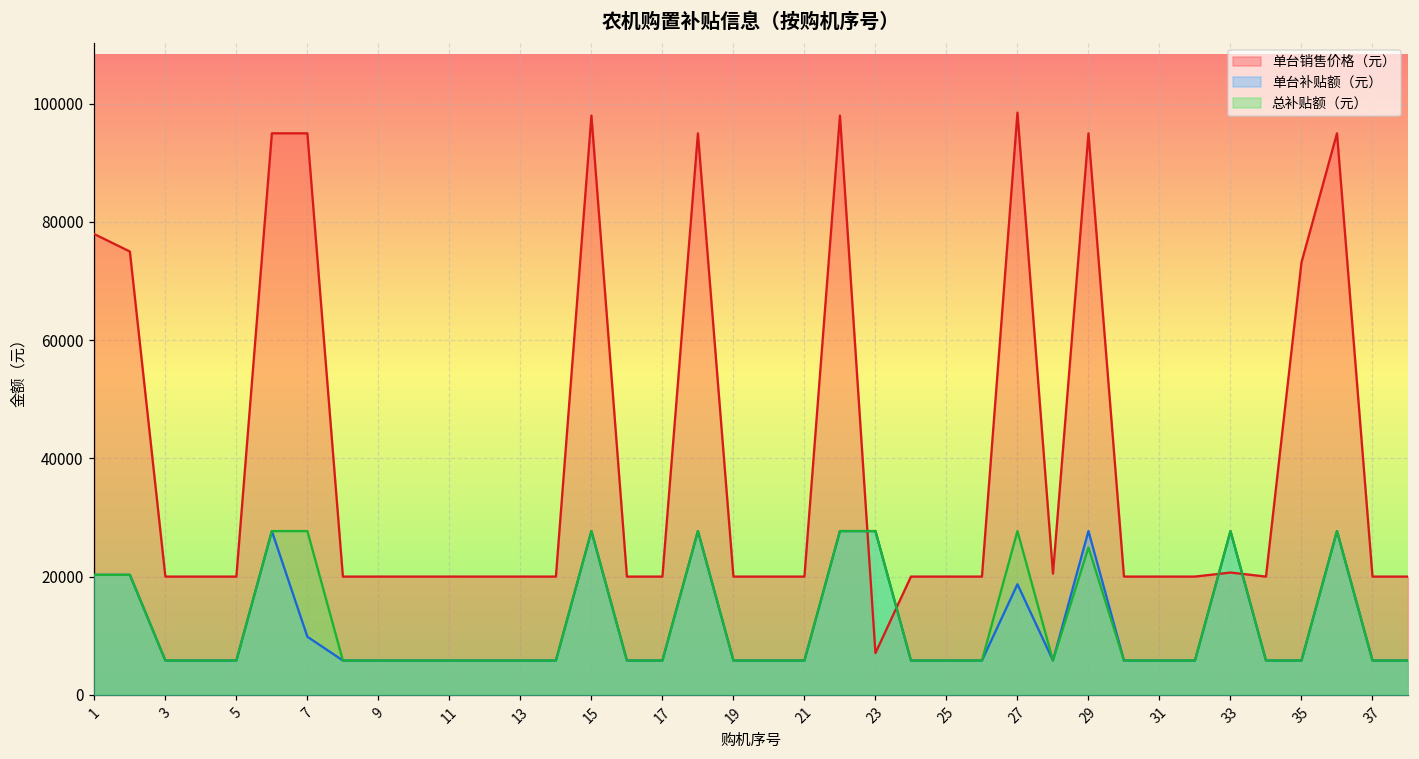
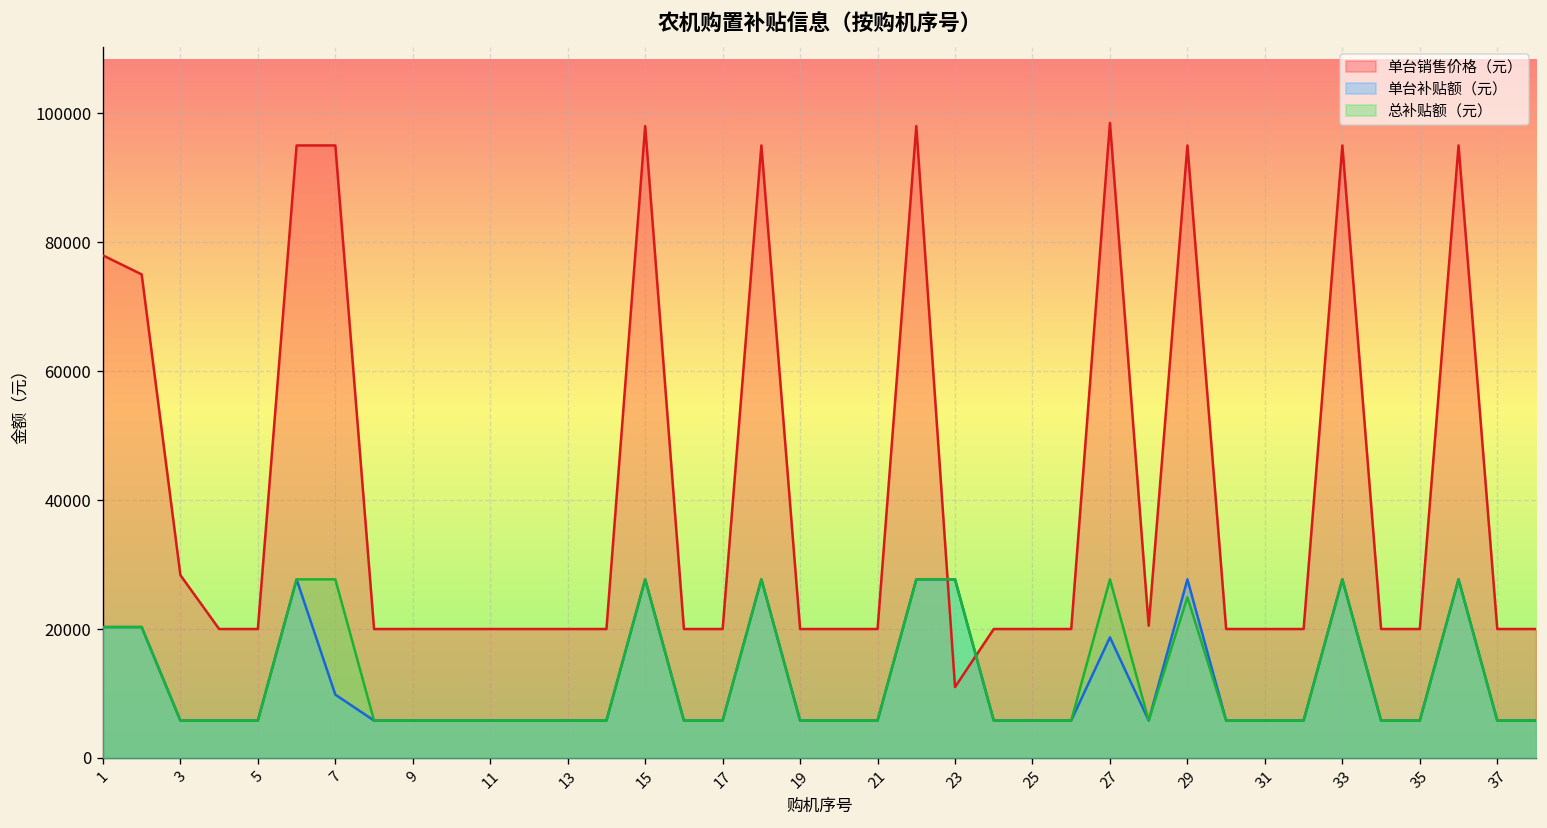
  {
    "单台销售价格（元）": {
      "1": 78000,
-     "3": 20000,
+     "3": 28000,
      "5": 20000,
      "7": 95000,
      "9": 20000,
      "11": 20000,
      "13": 20000,
      "15": 98000,
      "17": 20000,
      "19": 20000,
      "21": 20000,
-     "23": 7000,
+     "23": 11000,
      "25": 20000,
      "27": 99000,
      "29": 95000,
      "31": 20000,
-     "33": 21000,
-     "35": 73000,
+     "33": 95000,
+     "35": 20000,
      "37": 20000
    },
    "单台补贴额（元）": {
      "7": 10000,
      "27": 19000,
      "29": 28000
    },
    "总补贴额（元）": {
      "7": 28000,
      "27": 28000,
      "29": 25000
    }
  }
